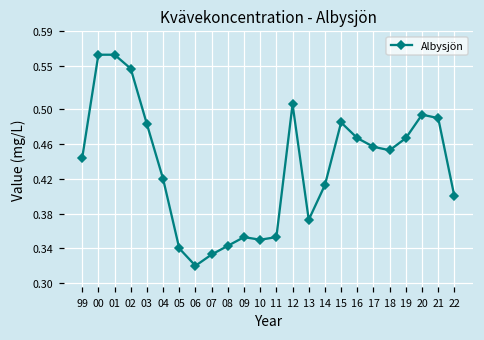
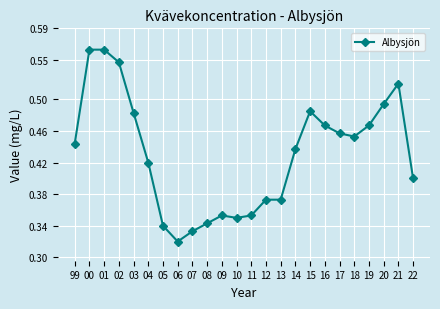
  {
    "99": 0.44,
    "00": 0.56,
    "01": 0.56,
    "02": 0.55,
    "03": 0.48,
    "04": 0.42,
    "05": 0.34,
    "06": 0.32,
    "07": 0.33,
    "08": 0.34,
    "09": 0.35,
    "10": 0.35,
    "11": 0.35,
-   "12": 0.51,
+   "12": 0.37,
    "13": 0.37,
-   "14": 0.41,
+   "14": 0.44,
    "15": 0.49,
    "16": 0.47,
    "17": 0.46,
    "18": 0.45,
    "19": 0.47,
    "20": 0.49,
-   "21": 0.49,
+   "21": 0.52,
    "22": 0.40
  }
